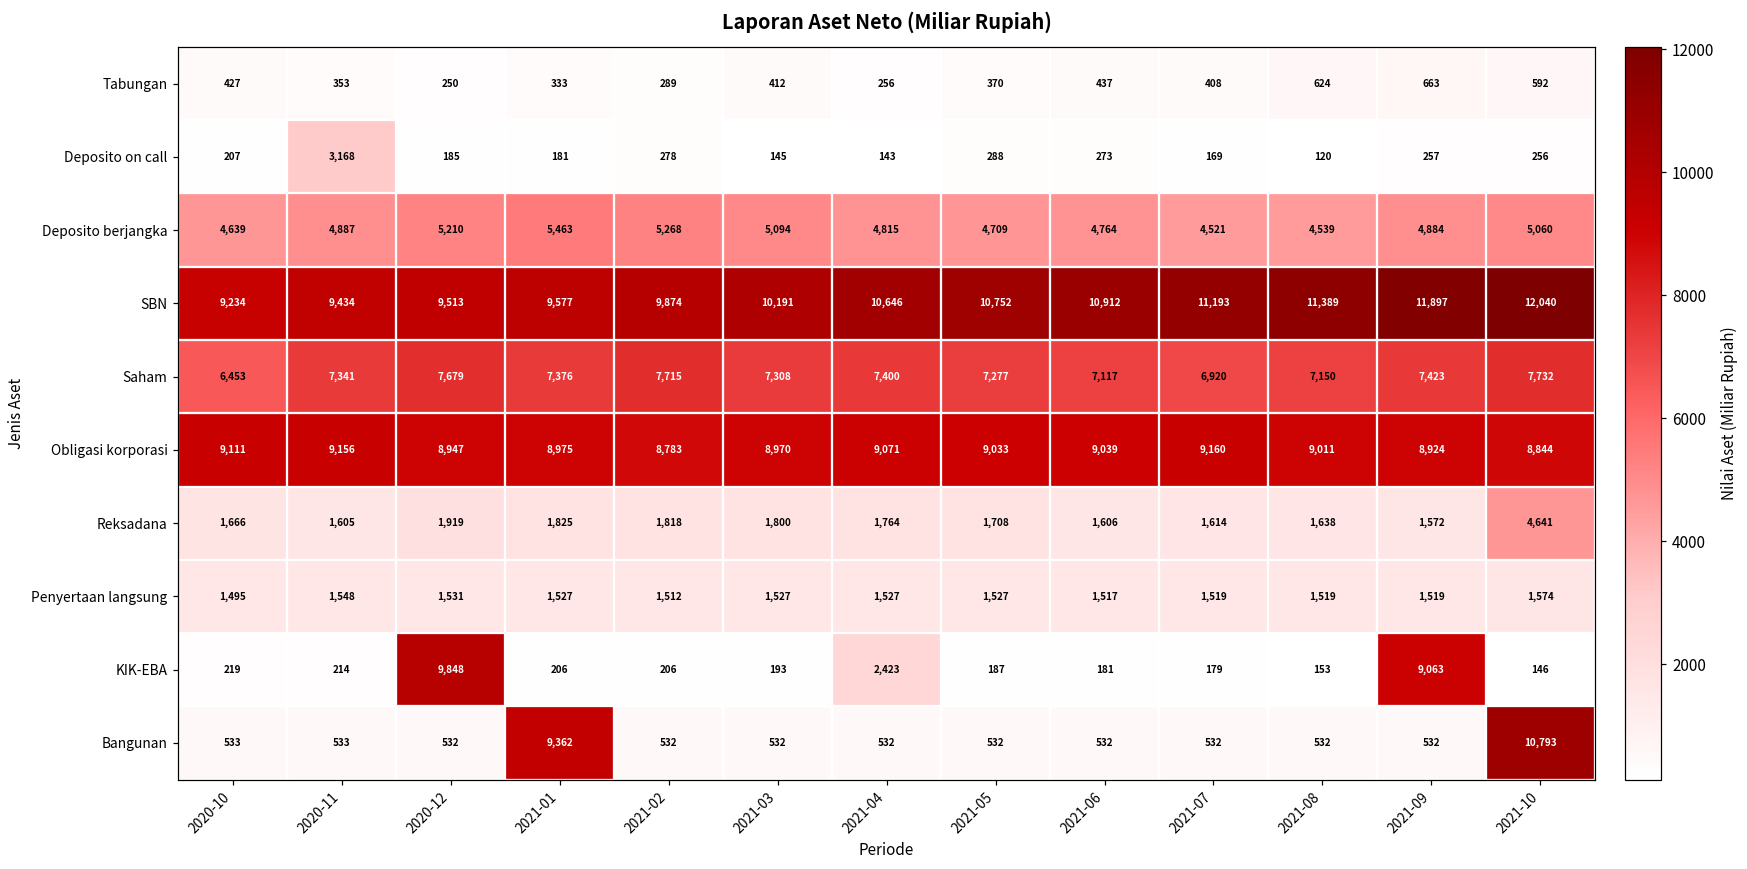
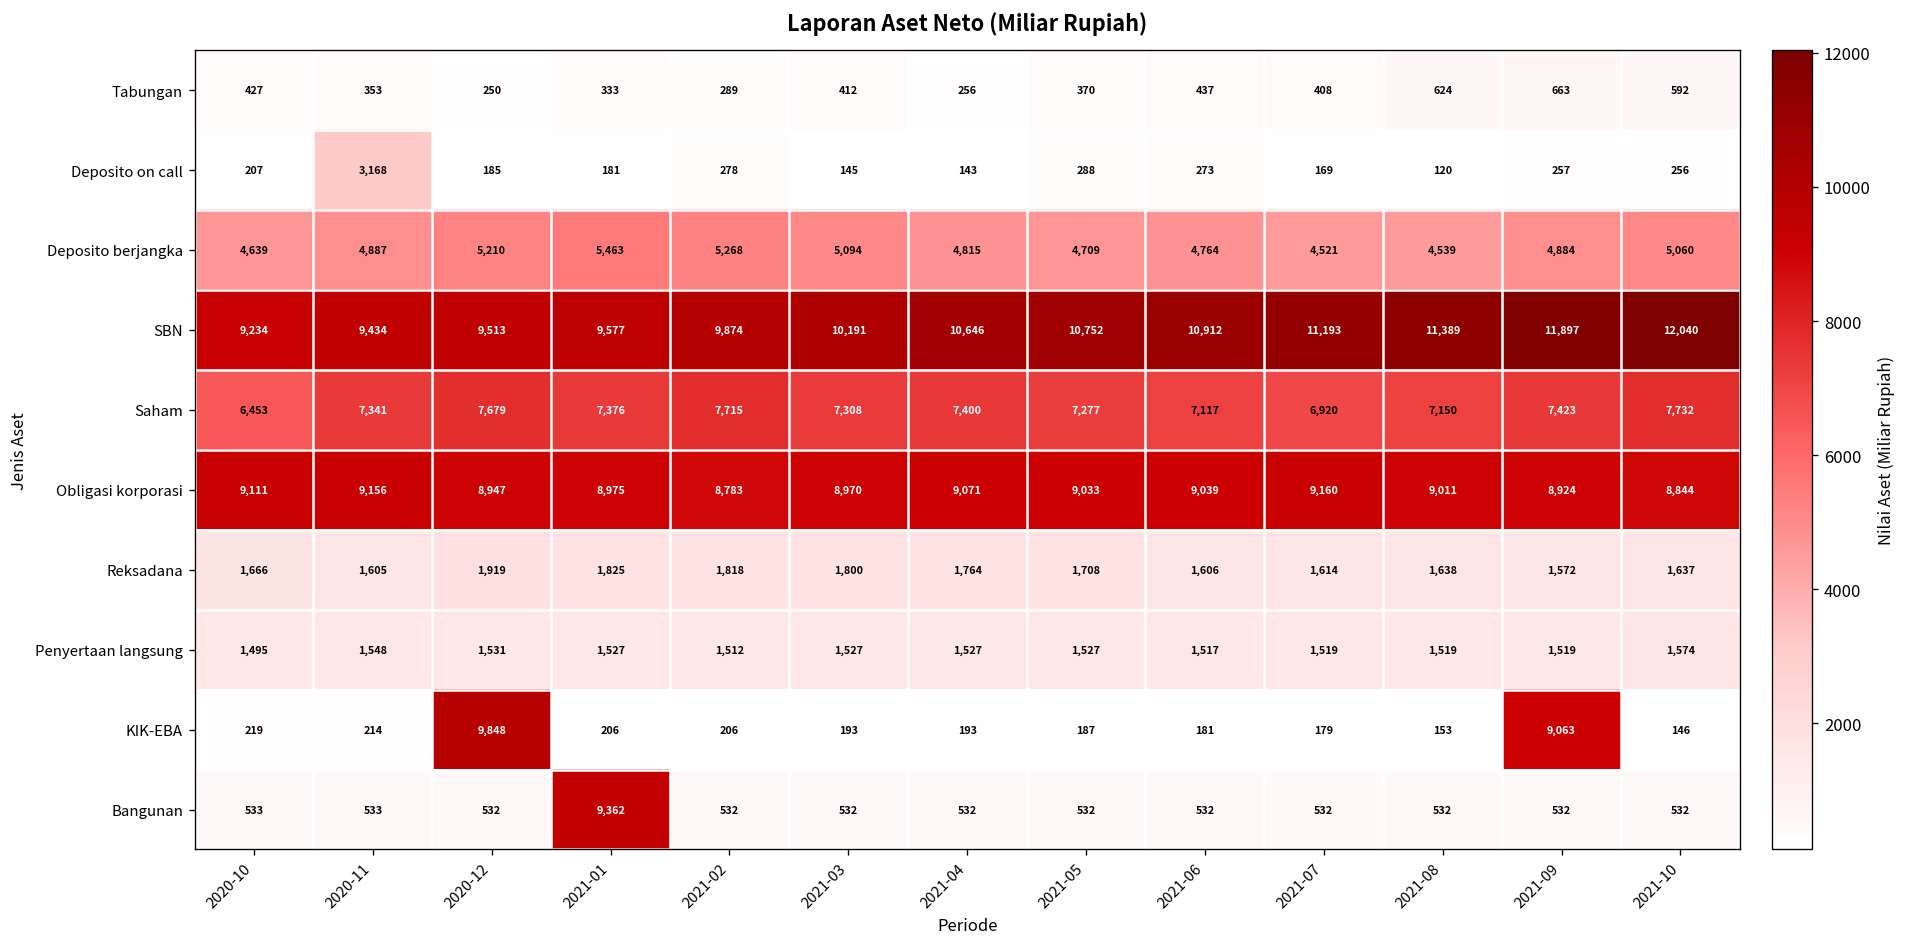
  {
    "Tabungan": {
      "2020-10": "427",
      "2020-11": "353",
      "2020-12": "250",
      "2021-01": "333",
      "2021-02": "289",
      "2021-03": "412",
      "2021-04": "256",
      "2021-05": "370",
      "2021-06": "437",
      "2021-07": "408",
      "2021-08": "624",
      "2021-09": "663",
      "2021-10": "592"
    },
    "Deposito on call": {
      "2020-10": "207",
      "2020-11": "3,168",
      "2020-12": "185",
      "2021-01": "181",
      "2021-02": "278",
      "2021-03": "145",
      "2021-04": "143",
      "2021-05": "288",
      "2021-06": "273",
      "2021-07": "169",
      "2021-08": "120",
      "2021-09": "257",
      "2021-10": "256"
    },
    "Deposito berjangka": {
      "2020-10": "4,639",
      "2020-11": "4,887",
      "2020-12": "5,210",
      "2021-01": "5,463",
      "2021-02": "5,268",
      "2021-03": "5,094",
      "2021-04": "4,815",
      "2021-05": "4,709",
      "2021-06": "4,764",
      "2021-07": "4,521",
      "2021-08": "4,539",
      "2021-09": "4,884",
      "2021-10": "5,060"
    },
    "SBN": {
      "2020-10": "9,234",
      "2020-11": "9,434",
      "2020-12": "9,513",
      "2021-01": "9,577",
      "2021-02": "9,874",
      "2021-03": "10,191",
      "2021-04": "10,646",
      "2021-05": "10,752",
      "2021-06": "10,912",
      "2021-07": "11,193",
      "2021-08": "11,389",
      "2021-09": "11,897",
      "2021-10": "12,040"
    },
    "Saham": {
      "2020-10": "6,453",
      "2020-11": "7,341",
      "2020-12": "7,679",
      "2021-01": "7,376",
      "2021-02": "7,715",
      "2021-03": "7,308",
      "2021-04": "7,400",
      "2021-05": "7,277",
      "2021-06": "7,117",
      "2021-07": "6,920",
      "2021-08": "7,150",
      "2021-09": "7,423",
      "2021-10": "7,732"
    },
    "Obligasi korporasi": {
      "2020-10": "9,111",
      "2020-11": "9,156",
      "2020-12": "8,947",
      "2021-01": "8,975",
      "2021-02": "8,783",
      "2021-03": "8,970",
      "2021-04": "9,071",
      "2021-05": "9,033",
      "2021-06": "9,039",
      "2021-07": "9,160",
      "2021-08": "9,011",
      "2021-09": "8,924",
      "2021-10": "8,844"
    },
    "Reksadana": {
      "2020-10": "1,666",
      "2020-11": "1,605",
      "2020-12": "1,919",
      "2021-01": "1,825",
      "2021-02": "1,818",
      "2021-03": "1,800",
      "2021-04": "1,764",
      "2021-05": "1,708",
      "2021-06": "1,606",
      "2021-07": "1,614",
      "2021-08": "1,638",
      "2021-09": "1,572",
-     "2021-10": "4,641"
+     "2021-10": "1,637"
    },
    "Penyertaan langsung": {
      "2020-10": "1,495",
      "2020-11": "1,548",
      "2020-12": "1,531",
      "2021-01": "1,527",
      "2021-02": "1,512",
      "2021-03": "1,527",
      "2021-04": "1,527",
      "2021-05": "1,527",
      "2021-06": "1,517",
      "2021-07": "1,519",
      "2021-08": "1,519",
      "2021-09": "1,519",
      "2021-10": "1,574"
    },
    "KIK-EBA": {
      "2020-10": "219",
      "2020-11": "214",
      "2020-12": "9,848",
      "2021-01": "206",
      "2021-02": "206",
      "2021-03": "193",
-     "2021-04": "2,423",
+     "2021-04": "193",
      "2021-05": "187",
      "2021-06": "181",
      "2021-07": "179",
      "2021-08": "153",
      "2021-09": "9,063",
      "2021-10": "146"
    },
    "Bangunan": {
      "2020-10": "533",
      "2020-11": "533",
      "2020-12": "532",
      "2021-01": "9,362",
      "2021-02": "532",
      "2021-03": "532",
      "2021-04": "532",
      "2021-05": "532",
      "2021-06": "532",
      "2021-07": "532",
      "2021-08": "532",
      "2021-09": "532",
-     "2021-10": "10,793"
+     "2021-10": "532"
    }
  }
